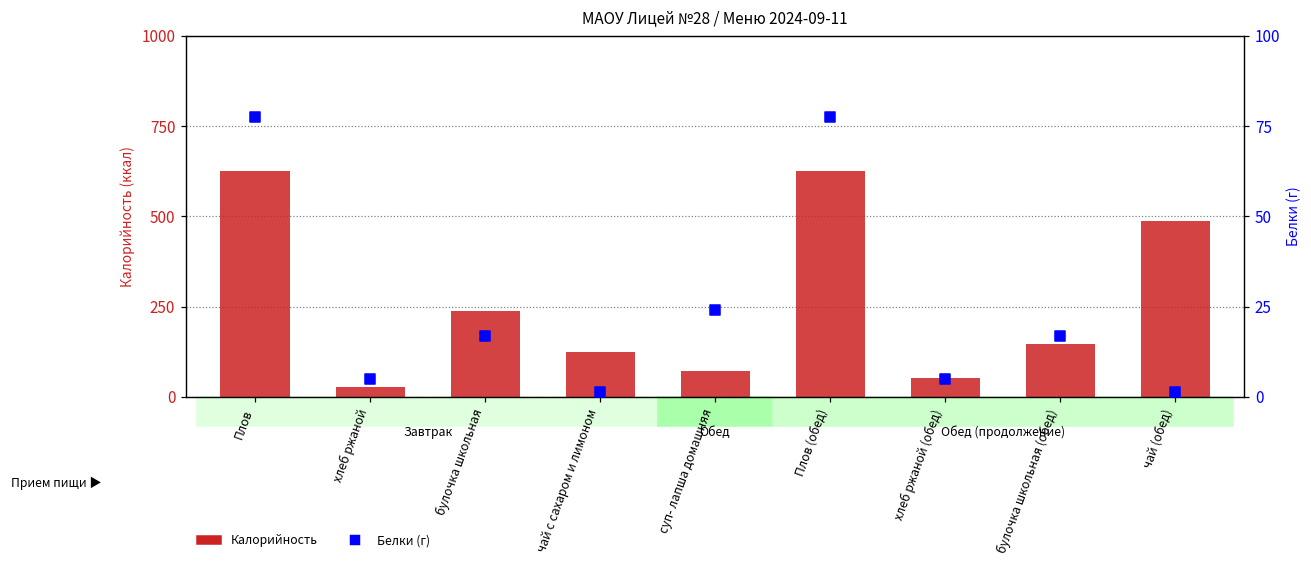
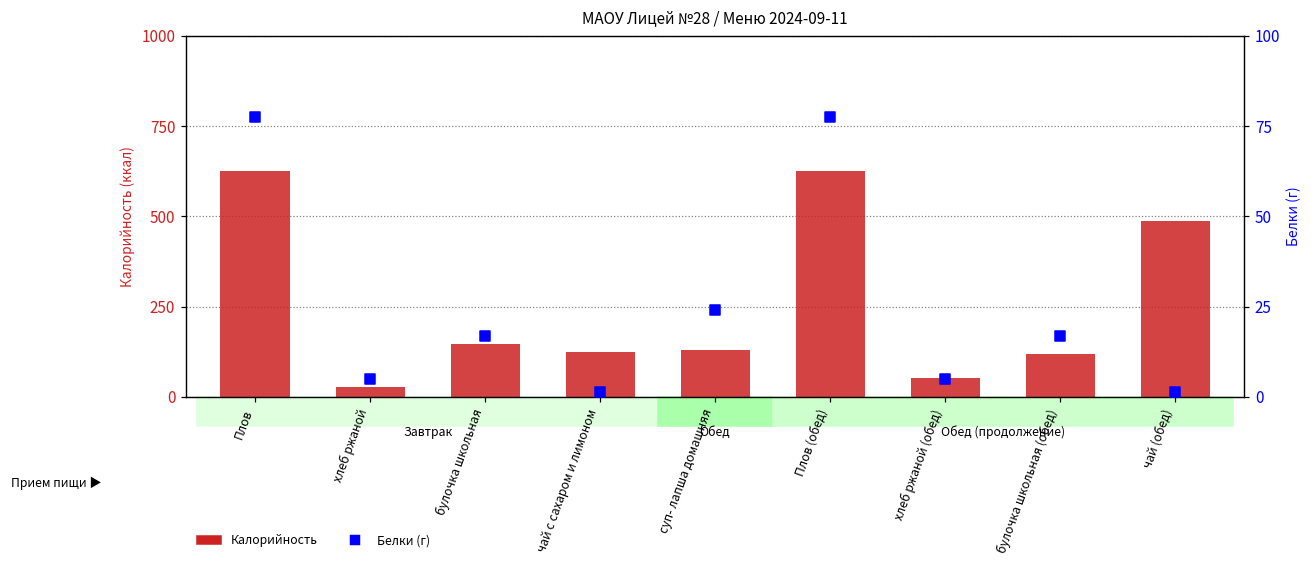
  {
    "Калорийность": {
      "Плов": 630,
      "хлеб ржаной": 30,
-     "булочка школьная": 240,
+     "булочка школьная": 150,
      "чай с сахаром и лимоном": 130,
-     "суп- лапша домашняя": 70,
+     "суп- лапша домашняя": 130,
      "Плов (обед)": 630,
      "хлеб ржаной (обед)": 50,
-     "булочка школьная (обед)": 150,
+     "булочка школьная (обед)": 120,
      "чай (обед)": 490
    }
  }
